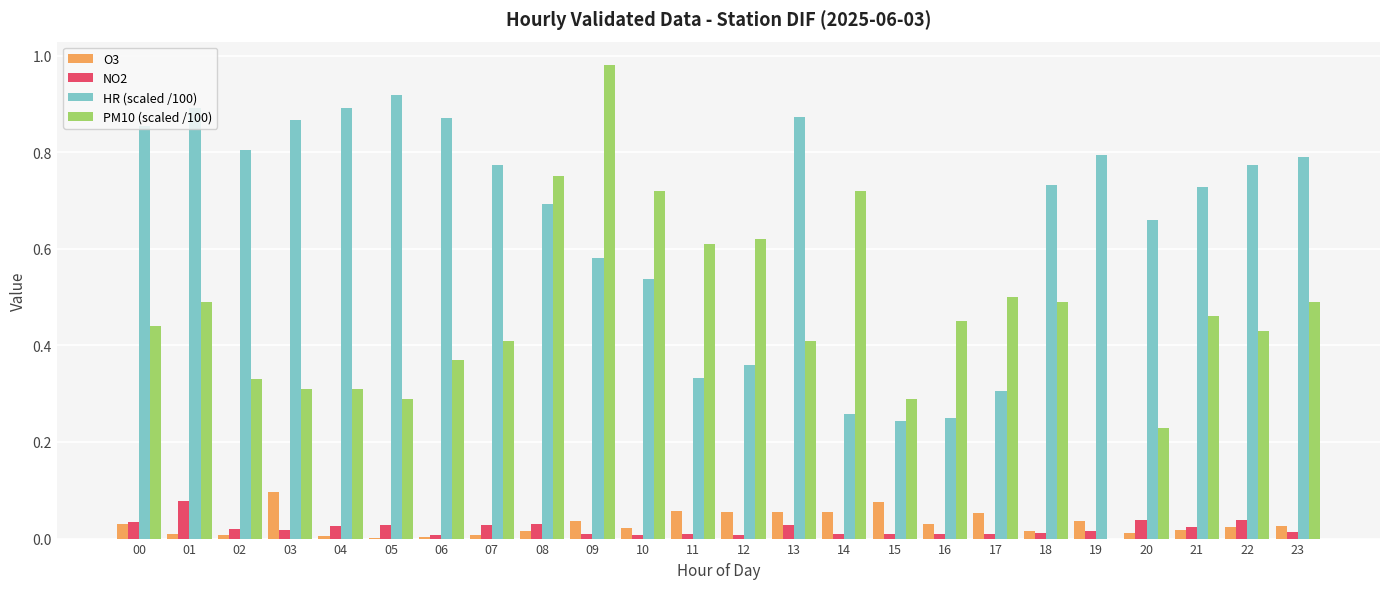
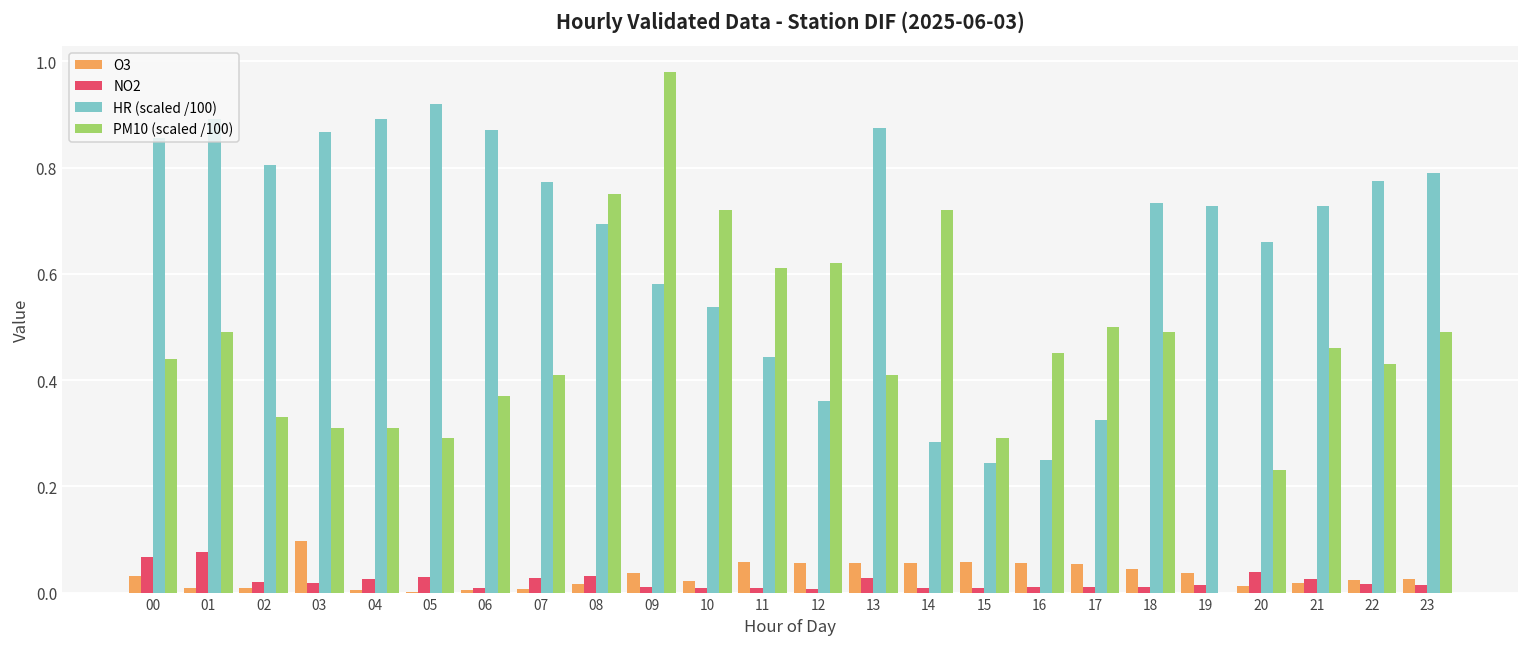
  {
    "O3": {
      "00": 0.03,
      "01": 0.01,
      "02": 0.01,
      "03": 0.10,
      "07": 0.01,
      "08": 0.02,
      "09": 0.04,
      "10": 0.02,
      "11": 0.06,
      "12": 0.06,
      "13": 0.06,
      "14": 0.06,
-     "15": 0.08,
-     "16": 0.03,
+     "15": 0.06,
+     "16": 0.06,
      "17": 0.05,
-     "18": 0.02,
+     "18": 0.04,
      "19": 0.04,
      "20": 0.01,
      "21": 0.02,
      "22": 0.02,
      "23": 0.03
    },
    "NO2": {
-     "00": 0.04,
+     "00": 0.07,
      "01": 0.08,
      "02": 0.02,
      "03": 0.02,
      "04": 0.03,
      "05": 0.03,
      "06": 0.01,
      "07": 0.03,
      "08": 0.03,
      "09": 0.01,
      "10": 0.01,
      "11": 0.01,
      "12": 0.01,
      "13": 0.03,
      "14": 0.01,
      "15": 0.01,
      "16": 0.01,
      "17": 0.01,
      "18": 0.01,
      "19": 0.02,
      "20": 0.04,
      "21": 0.03,
-     "22": 0.04,
+     "22": 0.02,
      "23": 0.01
    },
    "HR (scaled /100)": {
      "02": 0.81,
      "03": 0.87,
      "04": 0.89,
      "05": 0.92,
      "06": 0.87,
      "07": 0.77,
      "08": 0.69,
      "09": 0.58,
      "10": 0.54,
-     "11": 0.33,
+     "11": 0.44,
      "12": 0.36,
      "13": 0.87,
-     "14": 0.26,
+     "14": 0.28,
      "15": 0.24,
      "16": 0.25,
-     "17": 0.31,
+     "17": 0.32,
      "18": 0.73,
-     "19": 0.79,
+     "19": 0.73,
      "20": 0.66,
      "21": 0.73,
      "22": 0.77,
      "23": 0.79
    },
    "PM10 (scaled /100)": {
      "00": 0.44,
      "01": 0.49,
      "02": 0.33,
      "03": 0.31,
      "04": 0.31,
      "05": 0.29,
      "06": 0.37,
      "07": 0.41,
      "08": 0.75,
      "09": 0.98,
      "10": 0.72,
      "11": 0.61,
      "12": 0.62,
      "13": 0.41,
      "14": 0.72,
      "15": 0.29,
      "16": 0.45,
      "17": 0.50,
      "18": 0.49,
      "19": 0.00,
      "20": 0.23,
      "21": 0.46,
      "22": 0.43,
      "23": 0.49
    }
  }
